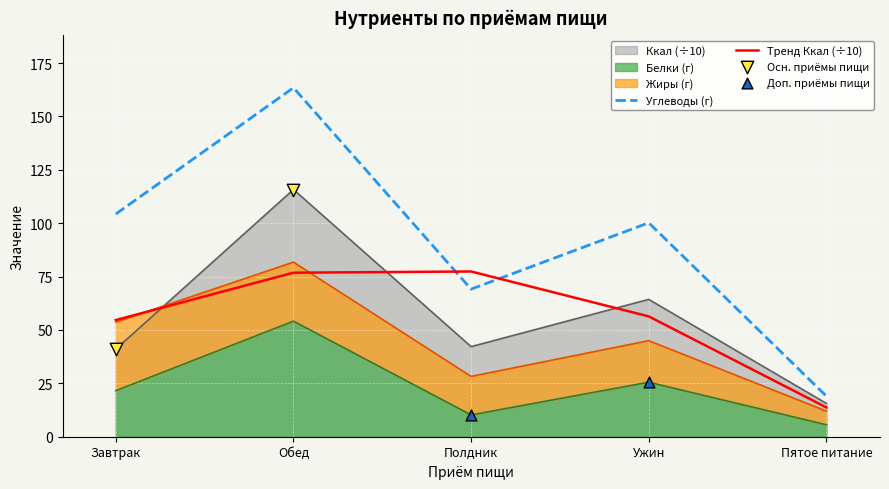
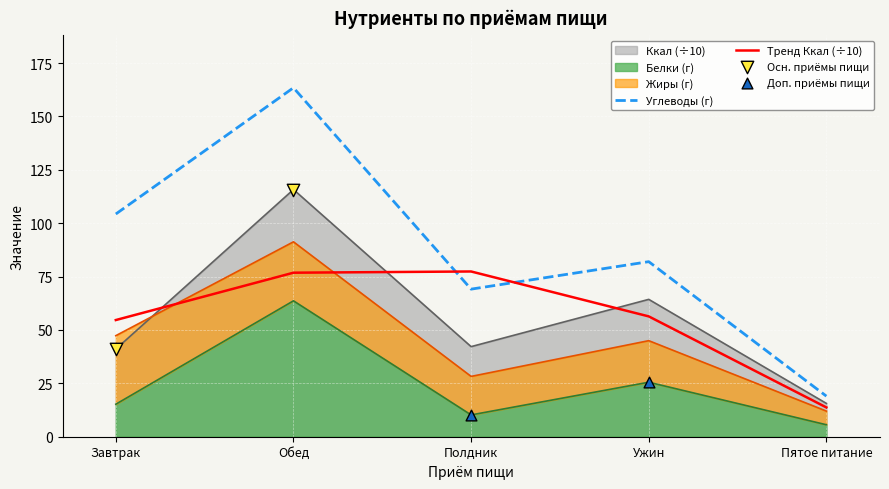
  {
    "Ккал (÷10)": {
      "Полдник": 42,
      "Ужин": 64,
      "Пятое питание": 16
    },
    "Белки (г)": {
-     "Завтрак": 22,
-     "Обед": 54,
+     "Завтрак": 15,
+     "Обед": 64,
      "Пятое питание": 6
    },
    "Жиры (г)": {
      "Обед": 28
    },
    "Углеводы (г)": {
      "Завтрак": 104,
      "Обед": 163,
      "Полдник": 69,
-     "Ужин": 100,
+     "Ужин": 82,
      "Пятое питание": 19
    },
    "Тренд Ккал (÷10)": {
      "Обед": 77,
      "Полдник": 77,
      "Ужин": 56,
      "Пятое питание": 14
    }
  }
